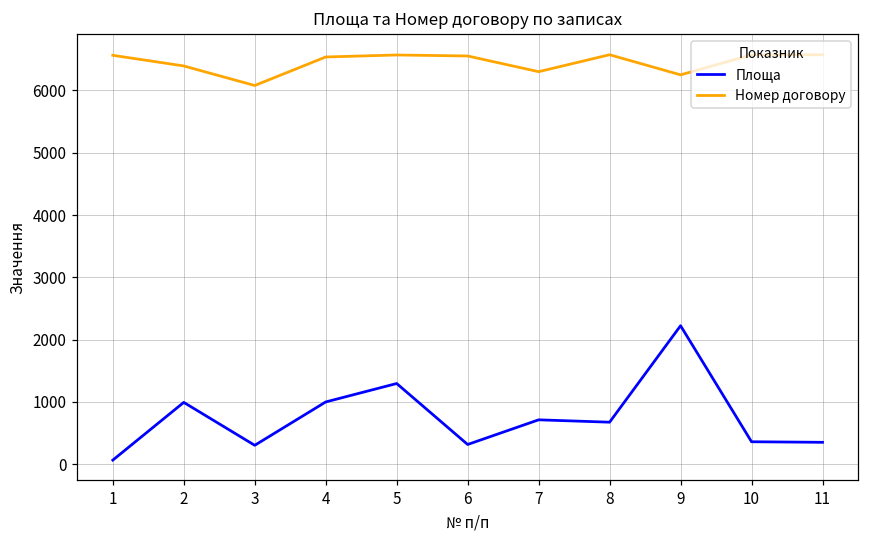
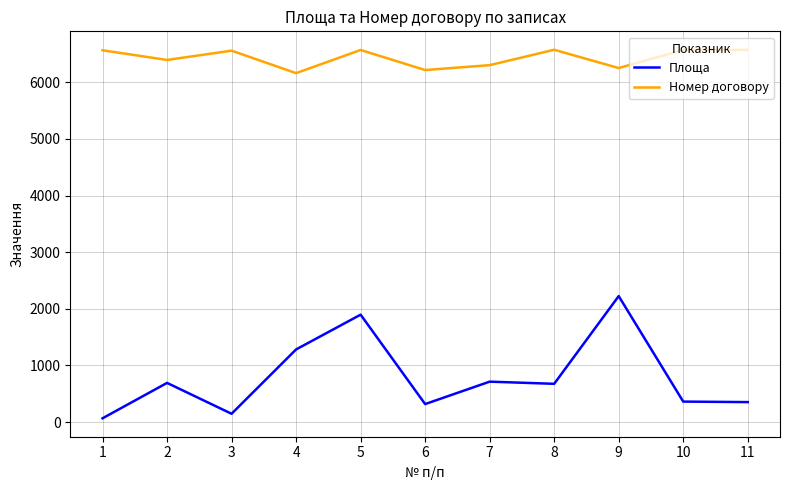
  {
    "Площа": {
      "1": 100,
-     "2": 1000,
-     "3": 300,
-     "4": 1000,
-     "5": 1300,
+     "2": 700,
+     "3": 100,
+     "4": 1300,
+     "5": 1900,
      "6": 300,
      "7": 700,
      "8": 700,
      "9": 2200,
      "10": 400,
      "11": 400
    },
    "Номер договору": {
      "1": 6600,
      "2": 6400,
-     "3": 6100,
-     "4": 6500,
+     "3": 6600,
+     "4": 6200,
      "5": 6600,
-     "6": 6600,
+     "6": 6200,
      "7": 6300,
      "8": 6600,
      "9": 6300
    }
  }
